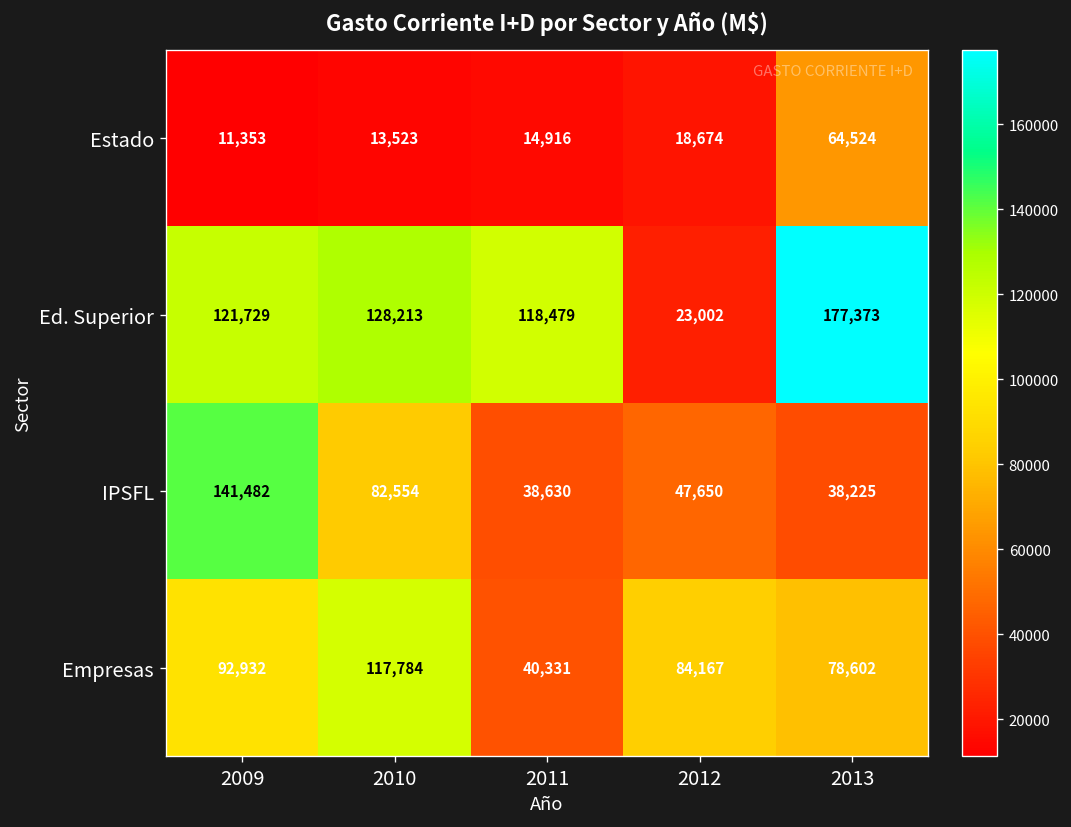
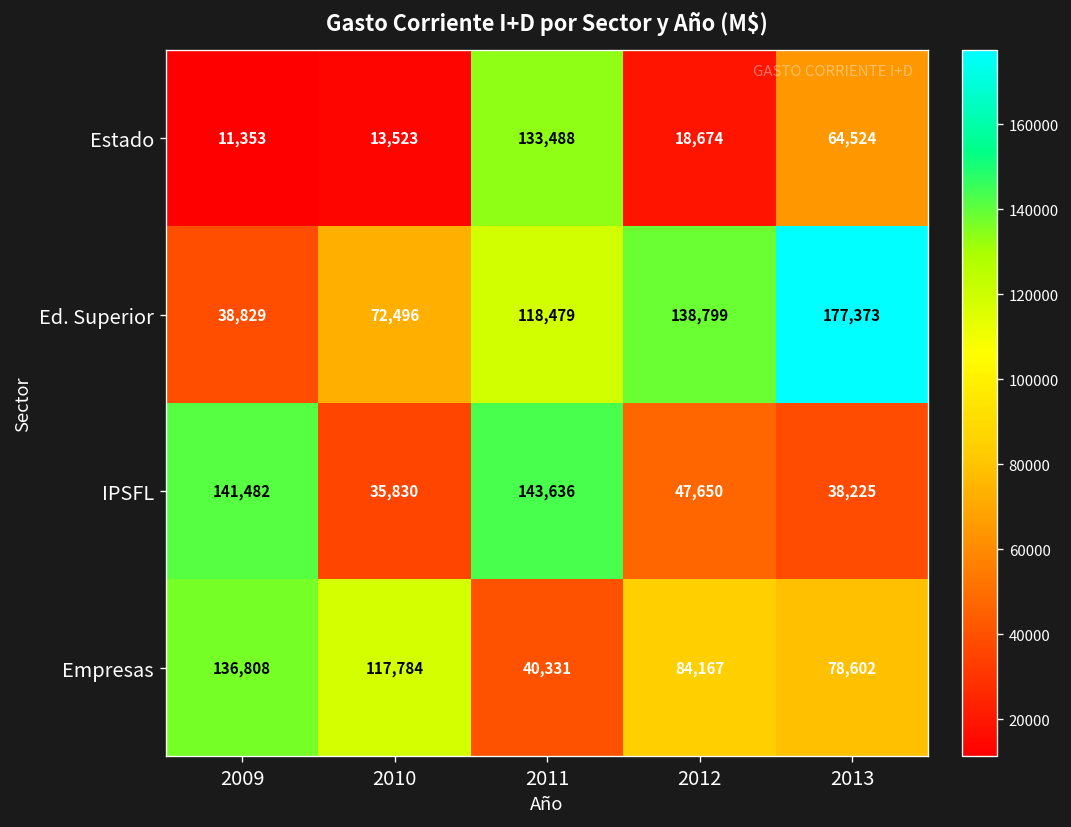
  {
    "Estado": {
      "2009": "11,353",
      "2010": "13,523",
-     "2011": "14,916",
+     "2011": "133,488",
      "2012": "18,674"
    },
    "Ed. Superior": {
-     "2009": "121,729",
-     "2010": "128,213",
+     "2009": "38,829",
+     "2010": "72,496",
      "2011": "118,479",
-     "2012": "23,002",
+     "2012": "138,799",
      "2013": "177,373"
    },
    "IPSFL": {
      "2009": "141,482",
-     "2010": "82,554",
-     "2011": "38,630",
+     "2010": "35,830",
+     "2011": "143,636",
      "2012": "47,650",
      "2013": "38,225"
    },
    "Empresas": {
-     "2009": "92,932",
+     "2009": "136,808",
      "2010": "117,784",
      "2011": "40,331",
      "2012": "84,167",
      "2013": "78,602"
    }
  }
